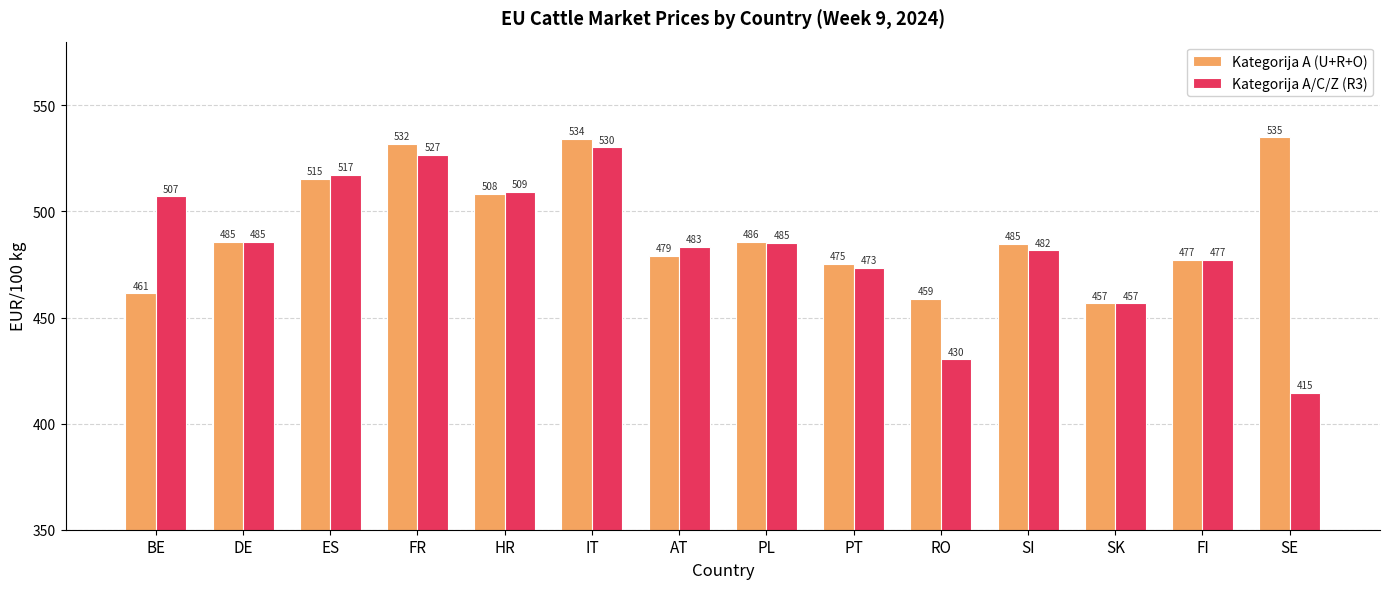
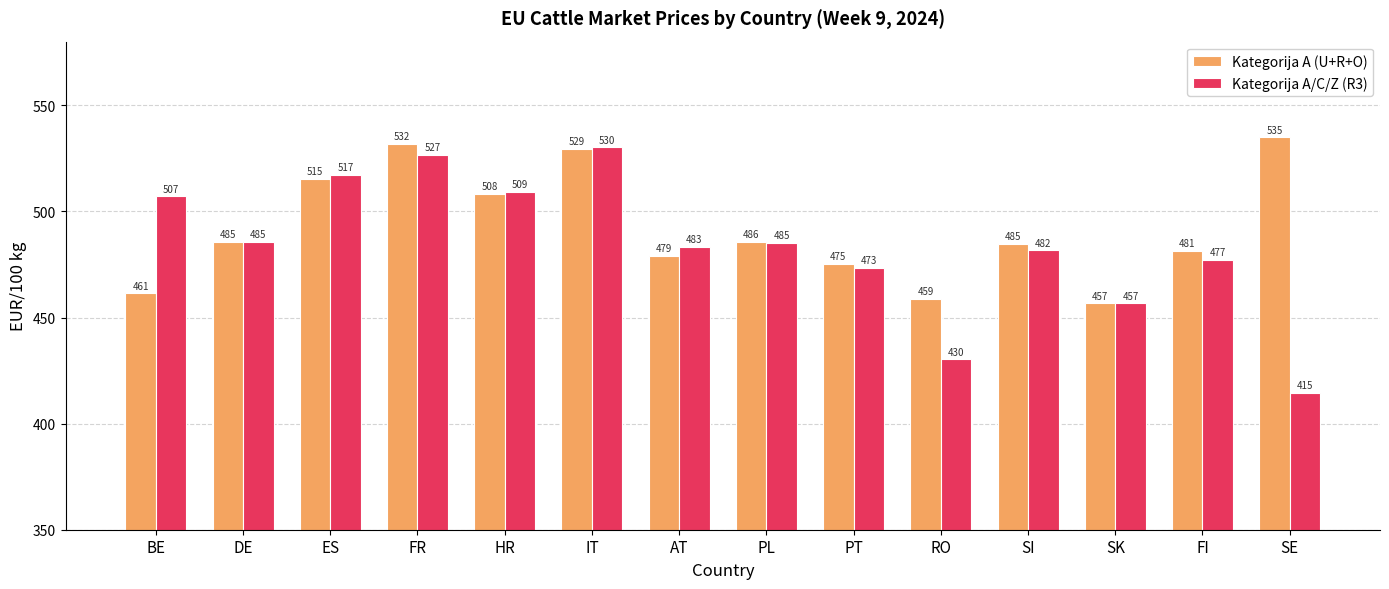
  {
    "Kategorija A (U+R+O)": {
      "BE": 461,
      "DE": 485,
      "ES": 515,
      "FR": 532,
      "HR": 508,
-     "IT": 534,
+     "IT": 529,
      "AT": 479,
      "PL": 486,
      "PT": 475,
      "RO": 459,
      "SI": 485,
      "SK": 457,
-     "FI": 477,
+     "FI": 481,
      "SE": 535
    },
    "Kategorija A/C/Z (R3)": {
      "BE": 507,
      "DE": 485,
      "ES": 517,
      "FR": 527,
      "HR": 509,
      "IT": 530,
      "AT": 483,
      "PL": 485,
      "PT": 473,
      "RO": 430,
      "SI": 482,
      "SK": 457,
      "FI": 477,
      "SE": 415
    }
  }
